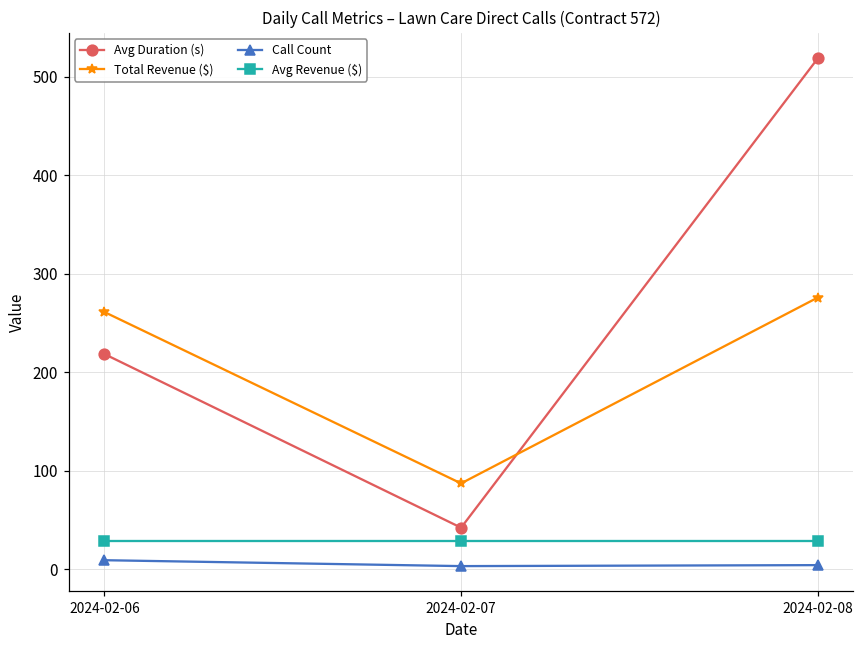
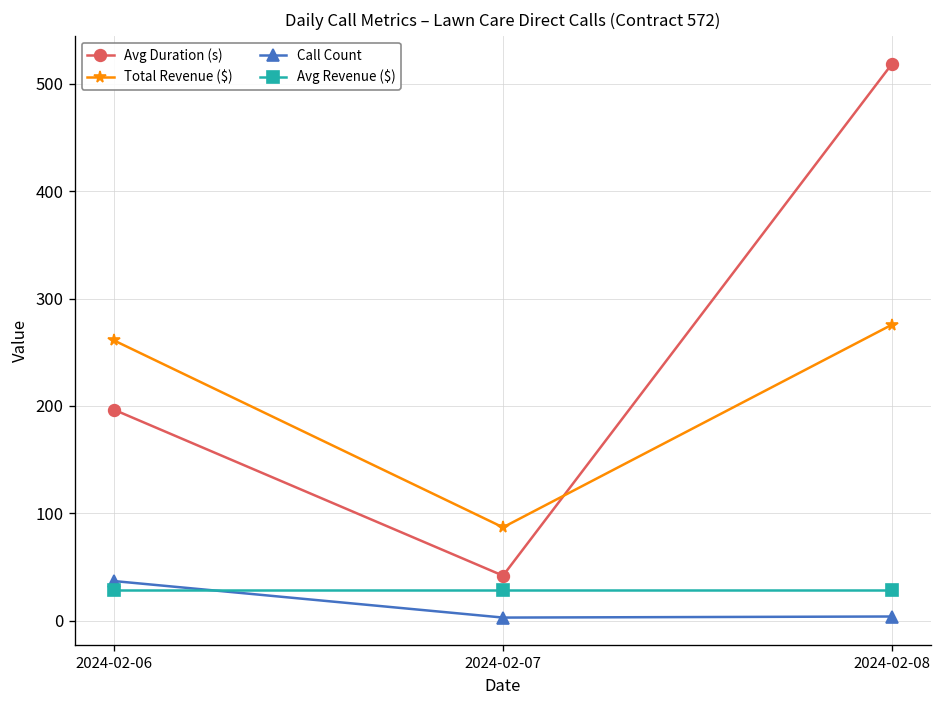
  {
    "Avg Duration (s)": {
-     "2024-02-06": 220,
+     "2024-02-06": 200,
      "2024-02-07": 40,
      "2024-02-08": 520
    },
    "Total Revenue ($)": {
      "2024-02-06": 260,
      "2024-02-07": 90,
      "2024-02-08": 280
    },
    "Call Count": {
-     "2024-02-06": 10,
+     "2024-02-06": 40,
      "2024-02-07": 0,
      "2024-02-08": 0
    },
    "Avg Revenue ($)": {
      "2024-02-06": 30,
      "2024-02-07": 30,
      "2024-02-08": 30
    }
  }
